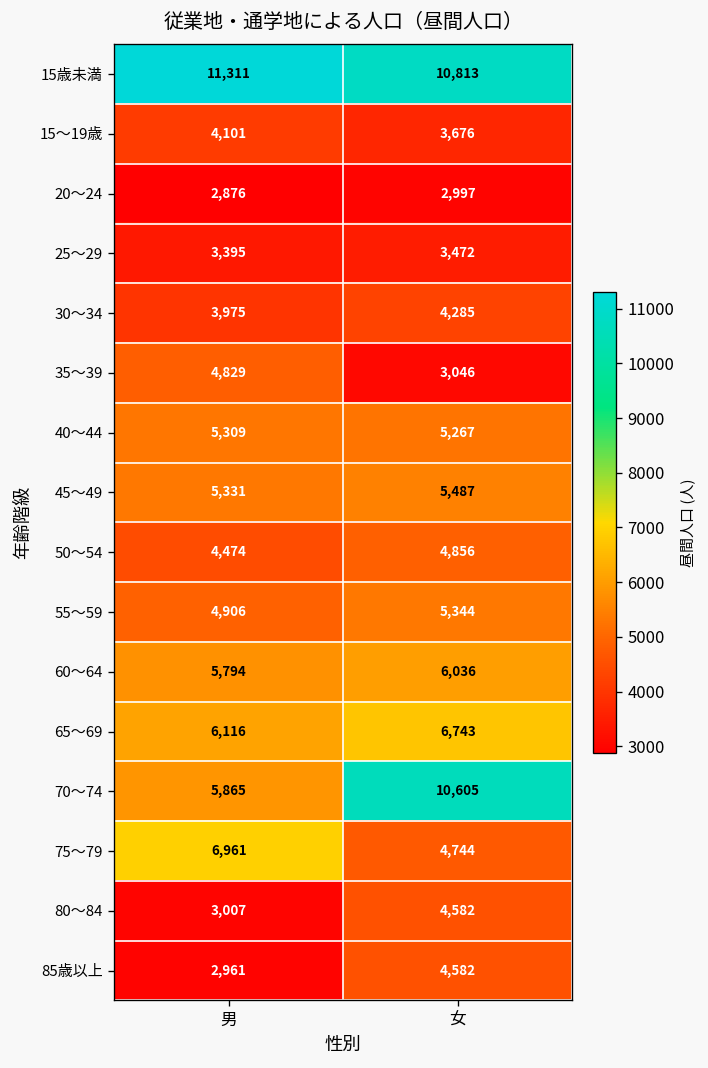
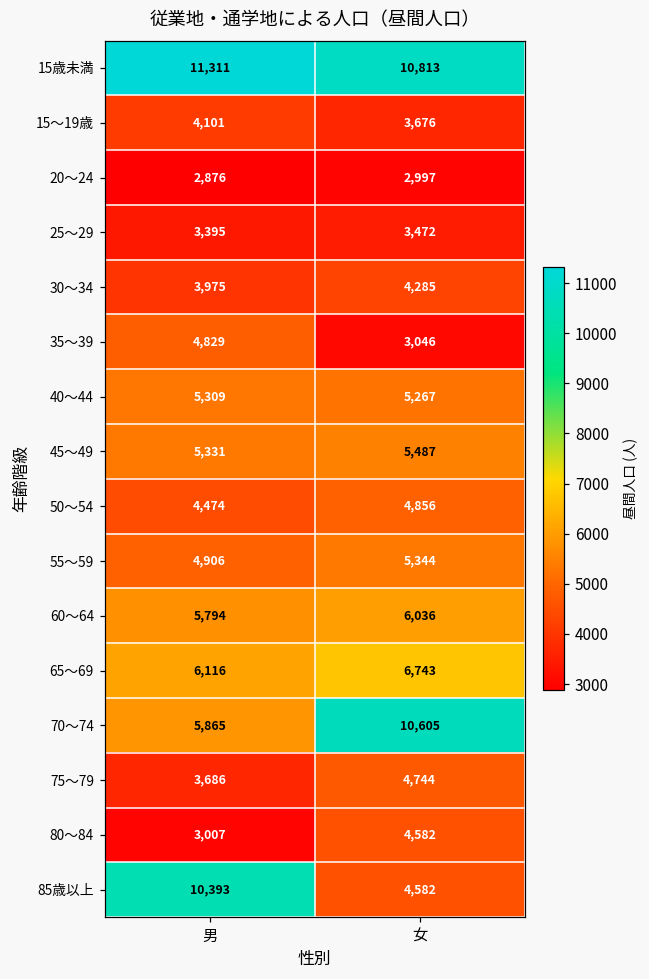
  {
    "15歳未満": {
      "男": "11,311",
      "女": "10,813"
    },
    "15～19歳": {
      "男": "4,101",
      "女": "3,676"
    },
    "20～24": {
      "男": "2,876",
      "女": "2,997"
    },
    "25～29": {
      "男": "3,395",
      "女": "3,472"
    },
    "30～34": {
      "男": "3,975",
      "女": "4,285"
    },
    "35～39": {
      "男": "4,829",
      "女": "3,046"
    },
    "40～44": {
      "男": "5,309",
      "女": "5,267"
    },
    "45～49": {
      "男": "5,331",
      "女": "5,487"
    },
    "50～54": {
      "男": "4,474",
      "女": "4,856"
    },
    "55～59": {
      "男": "4,906",
      "女": "5,344"
    },
    "60～64": {
      "男": "5,794",
      "女": "6,036"
    },
    "65～69": {
      "男": "6,116",
      "女": "6,743"
    },
    "70～74": {
      "男": "5,865",
      "女": "10,605"
    },
    "75～79": {
-     "男": "6,961",
+     "男": "3,686",
      "女": "4,744"
    },
    "80～84": {
      "男": "3,007",
      "女": "4,582"
    },
    "85歳以上": {
-     "男": "2,961",
+     "男": "10,393",
      "女": "4,582"
    }
  }
